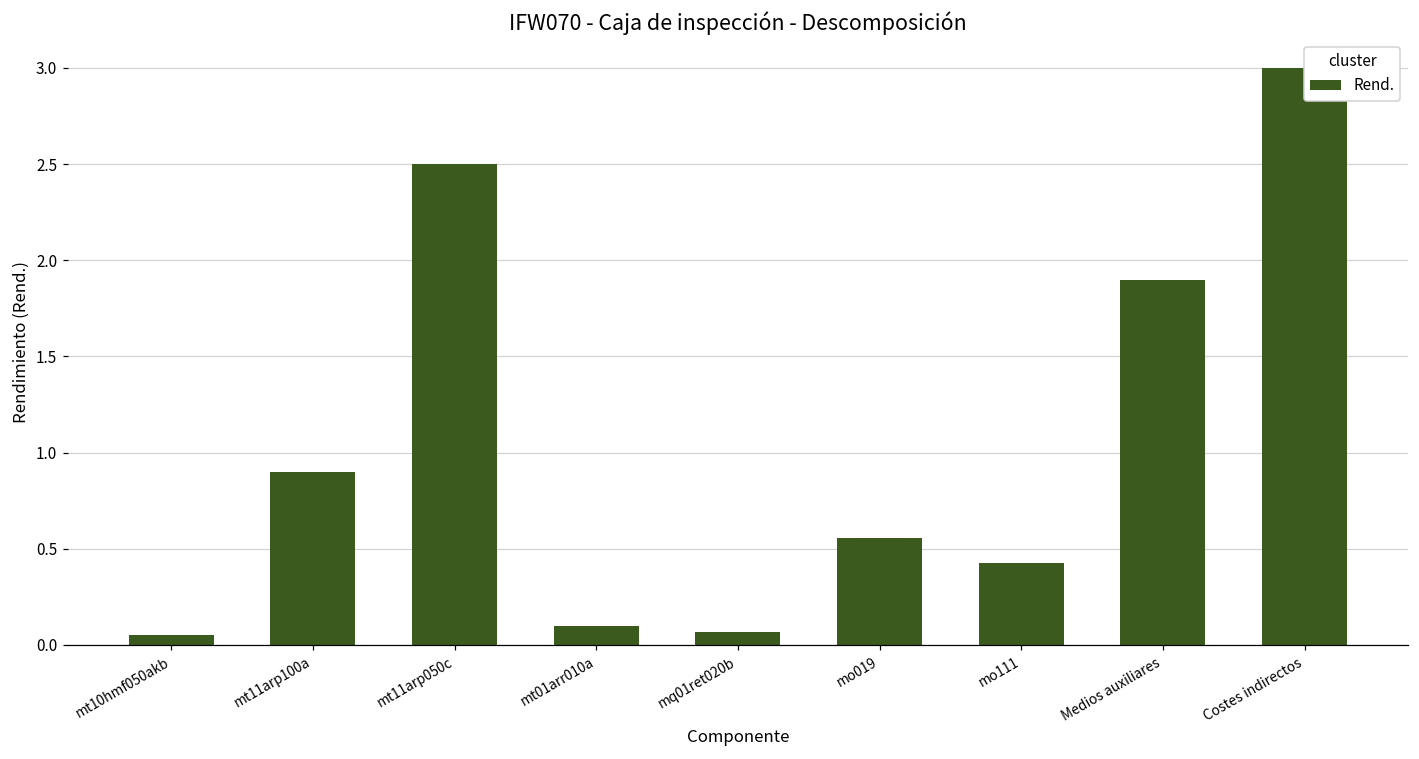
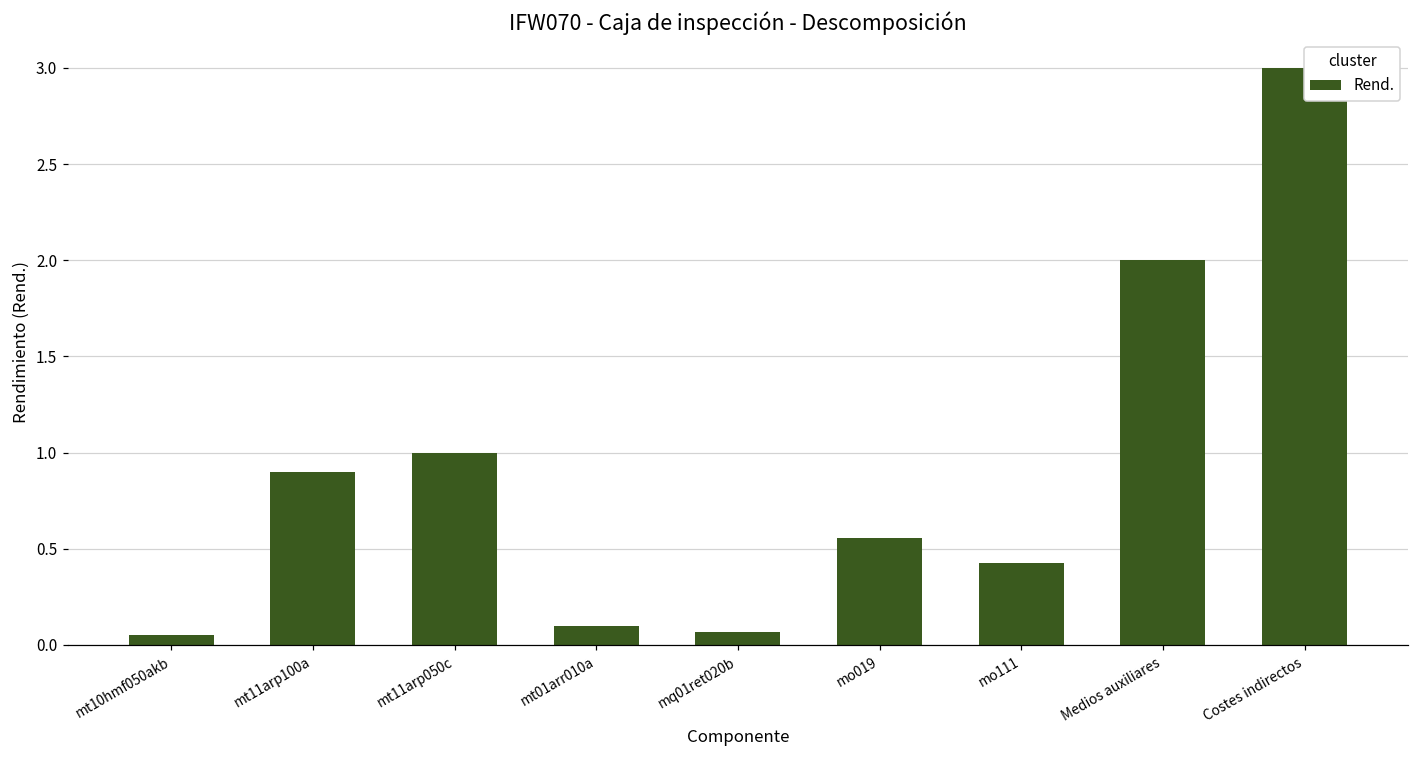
  {
    "mt10hmf050akb": 0.05,
    "mt11arp100a": 0.9,
-   "mt11arp050c": 2.5,
+   "mt11arp050c": 1.0,
    "mt01arr010a": 0.1,
    "mq01ret020b": 0.07,
    "mo019": 0.56,
    "mo111": 0.43,
-   "Medios auxiliares": 1.9
+   "Medios auxiliares": 2.0
  }
